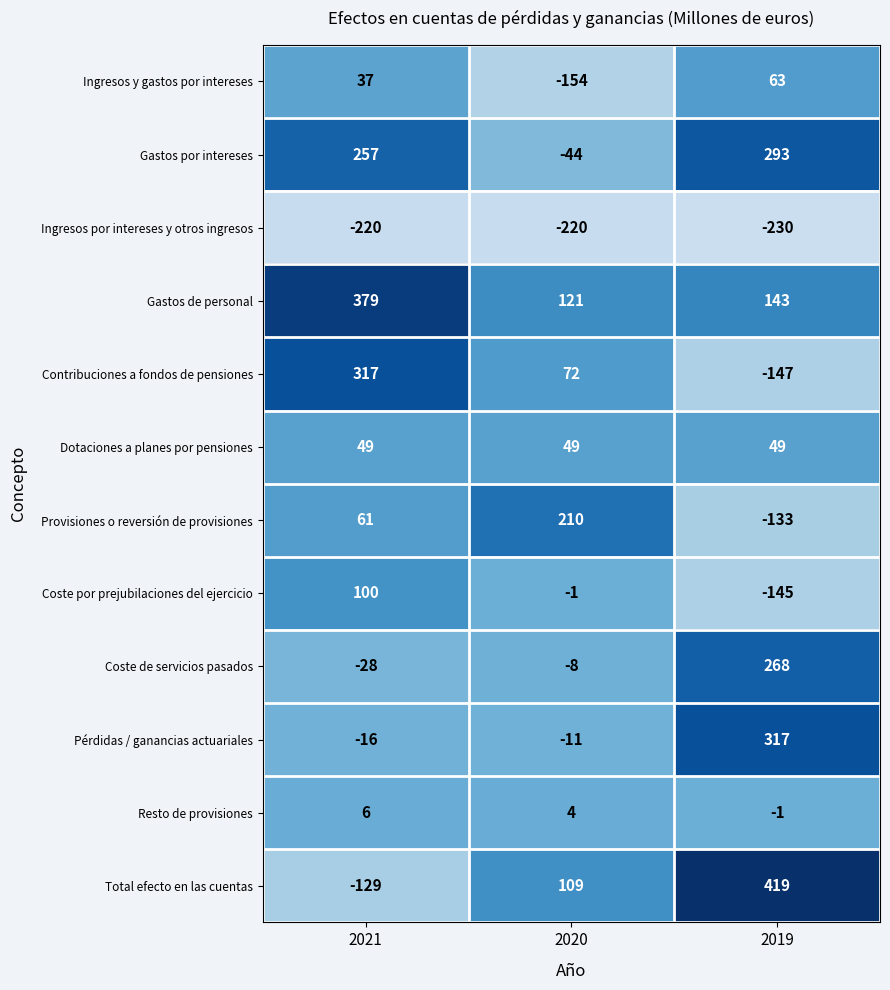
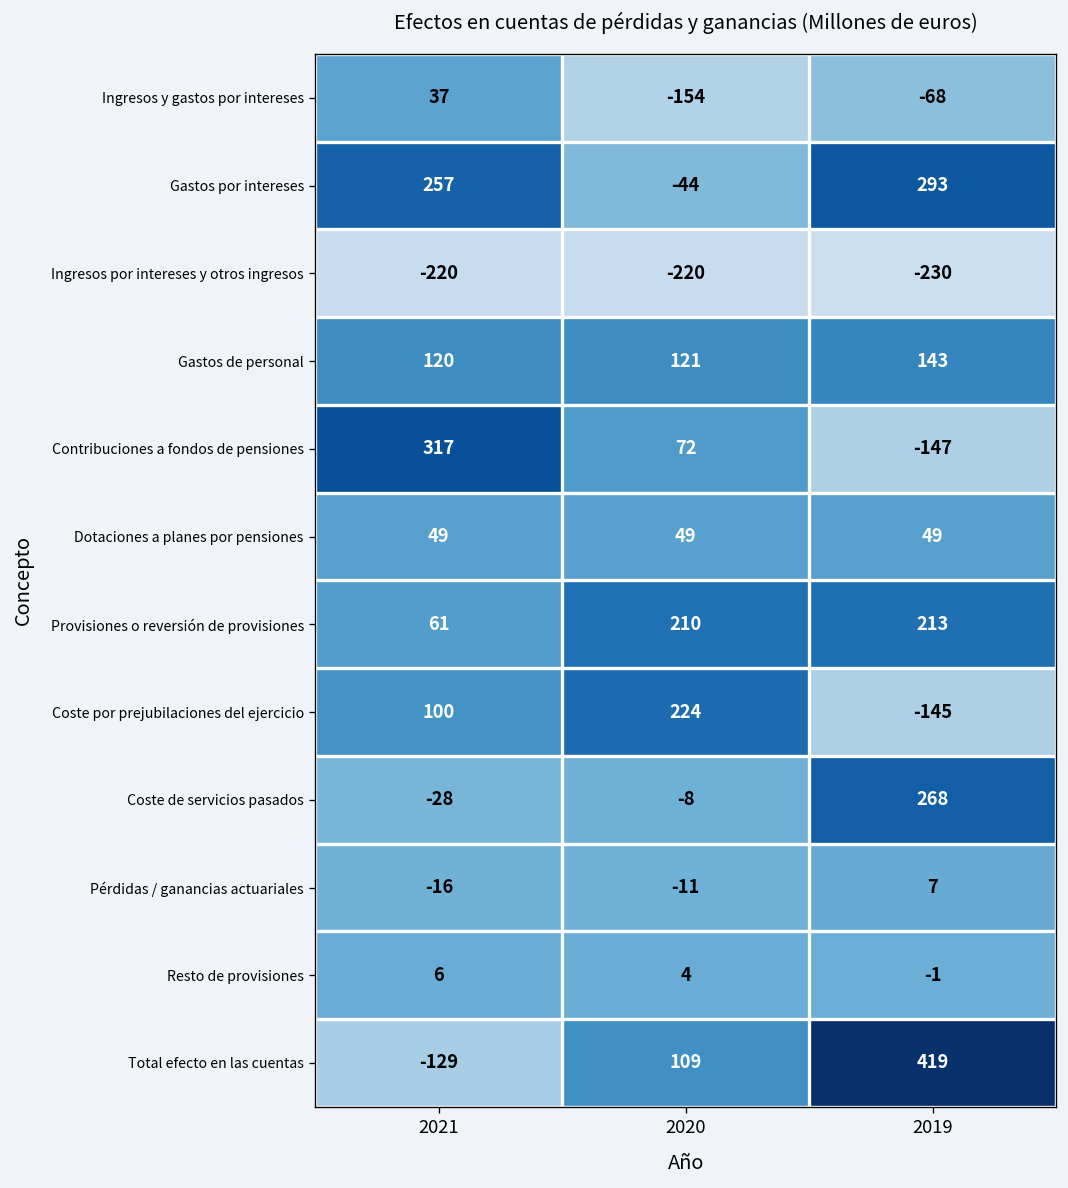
  {
    "Ingresos y gastos por intereses": {
      "2021": 37,
      "2020": -154,
-     "2019": 63
+     "2019": -68
    },
    "Gastos por intereses": {
      "2021": 257,
      "2020": -44,
      "2019": 293
    },
    "Ingresos por intereses y otros ingresos": {
      "2021": -220,
      "2020": -220,
      "2019": -230
    },
    "Gastos de personal": {
-     "2021": 379,
+     "2021": 120,
      "2020": 121,
      "2019": 143
    },
    "Contribuciones a fondos de pensiones": {
      "2021": 317,
      "2020": 72,
      "2019": -147
    },
    "Dotaciones a planes por pensiones": {
      "2021": 49,
      "2020": 49,
      "2019": 49
    },
    "Provisiones o reversión de provisiones": {
      "2021": 61,
      "2020": 210,
-     "2019": -133
+     "2019": 213
    },
    "Coste por prejubilaciones del ejercicio": {
      "2021": 100,
-     "2020": -1,
+     "2020": 224,
      "2019": -145
    },
    "Coste de servicios pasados": {
      "2021": -28,
      "2020": -8,
      "2019": 268
    },
    "Pérdidas / ganancias actuariales": {
      "2021": -16,
      "2020": -11,
-     "2019": 317
+     "2019": 7
    },
    "Resto de provisiones": {
      "2021": 6,
      "2020": 4,
      "2019": -1
    },
    "Total efecto en las cuentas": {
      "2021": -129,
      "2020": 109,
      "2019": 419
    }
  }
